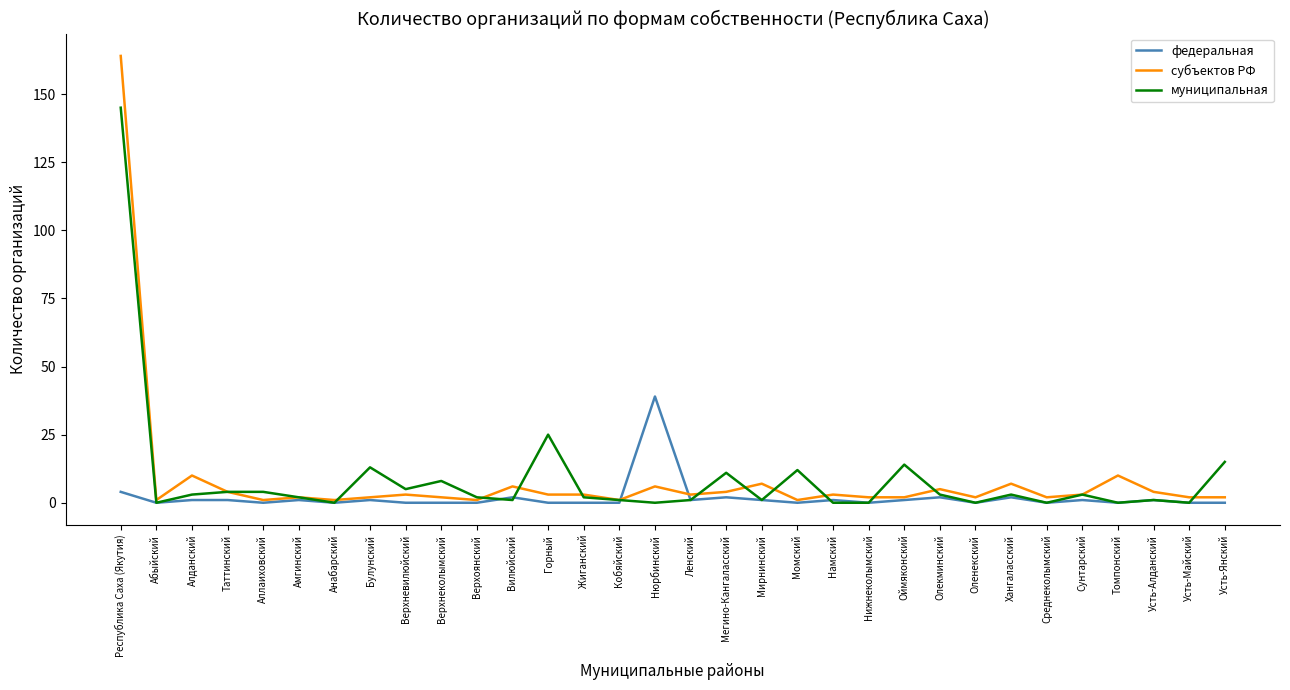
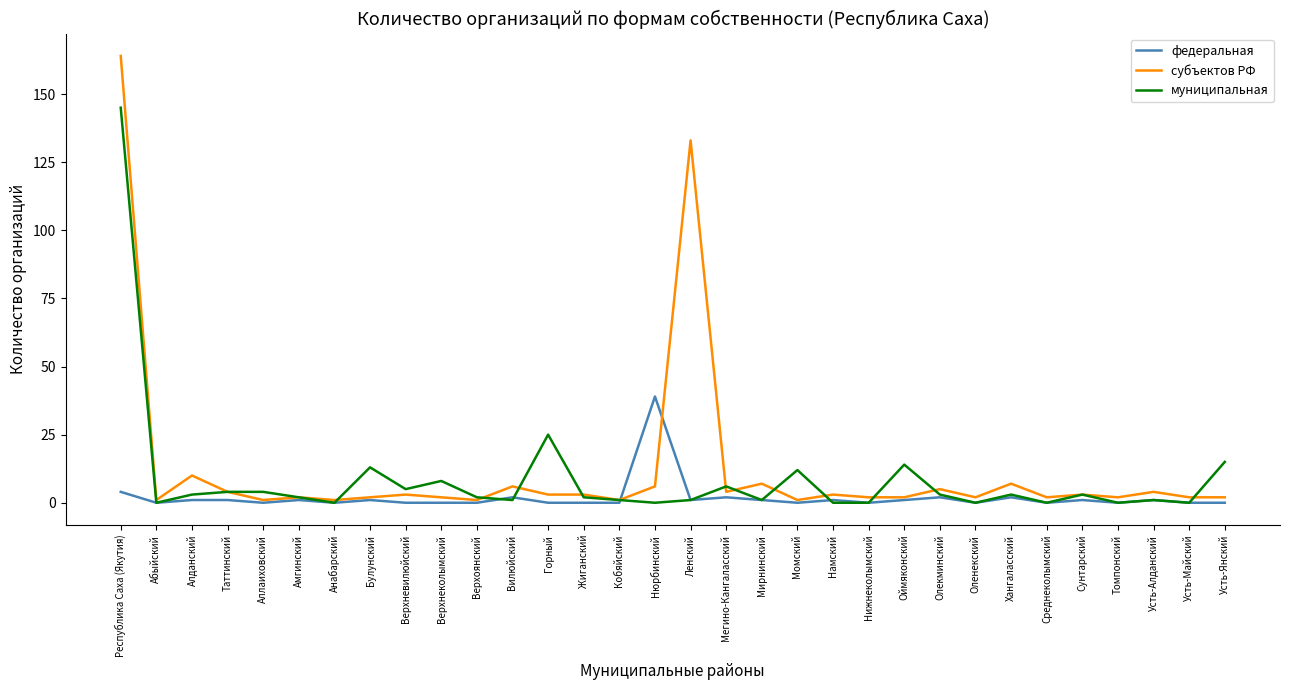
  {
    "федеральная": {
      "Республика Саха (Якутия)": 4,
      "Алданский": 1,
      "Таттинский": 1,
      "Аллаиховский": 0,
      "Амгинский": 1,
      "Булунский": 1,
      "Верхневилюйский": 0,
      "Верхнеколымский": 0,
      "Верхоянский": 0,
      "Вилюйский": 2,
      "Горный": 0,
      "Жиганский": 0,
      "Кобяйский": 0,
      "Нюрбинский": 39,
      "Мегино-Кангаласский": 2,
      "Момский": 0,
      "Намский": 1,
      "Оймяконский": 1,
      "Олекминский": 2,
      "Хангаласский": 2,
      "Сунтарский": 1,
      "Усть-Янский": 0
    },
    "субъектов РФ": {
      "Республика Саха (Якутия)": 164,
      "Абыйский": 1,
      "Алданский": 10,
      "Аллаиховский": 1,
      "Анабарский": 1,
      "Булунский": 2,
      "Верхневилюйский": 3,
      "Верхнеколымский": 2,
      "Верхоянский": 1,
      "Вилюйский": 6,
      "Горный": 3,
      "Жиганский": 3,
      "Нюрбинский": 6,
-     "Ленский": 3,
+     "Ленский": 133,
      "Мегино-Кангаласский": 4,
      "Мирнинский": 7,
      "Момский": 1,
      "Намский": 3,
      "Нижнеколымский": 2,
      "Оймяконский": 2,
      "Олекминский": 5,
      "Оленекский": 2,
      "Хангаласский": 7,
      "Среднеколымский": 2,
-     "Томпонский": 10,
+     "Томпонский": 2,
      "Усть-Алданский": 4,
      "Усть-Майский": 2,
      "Усть-Янский": 2
    },
    "муниципальная": {
      "Республика Саха (Якутия)": 145,
      "Алданский": 3,
      "Аллаиховский": 4,
      "Булунский": 13,
      "Верхневилюйский": 5,
      "Верхнеколымский": 8,
      "Верхоянский": 2,
      "Вилюйский": 1,
      "Горный": 25,
      "Жиганский": 2,
      "Нюрбинский": 0,
-     "Мегино-Кангаласский": 11,
+     "Мегино-Кангаласский": 6,
      "Момский": 12,
      "Намский": 0,
      "Оймяконский": 14,
      "Олекминский": 3,
      "Хангаласский": 3,
      "Усть-Янский": 15
    }
  }
